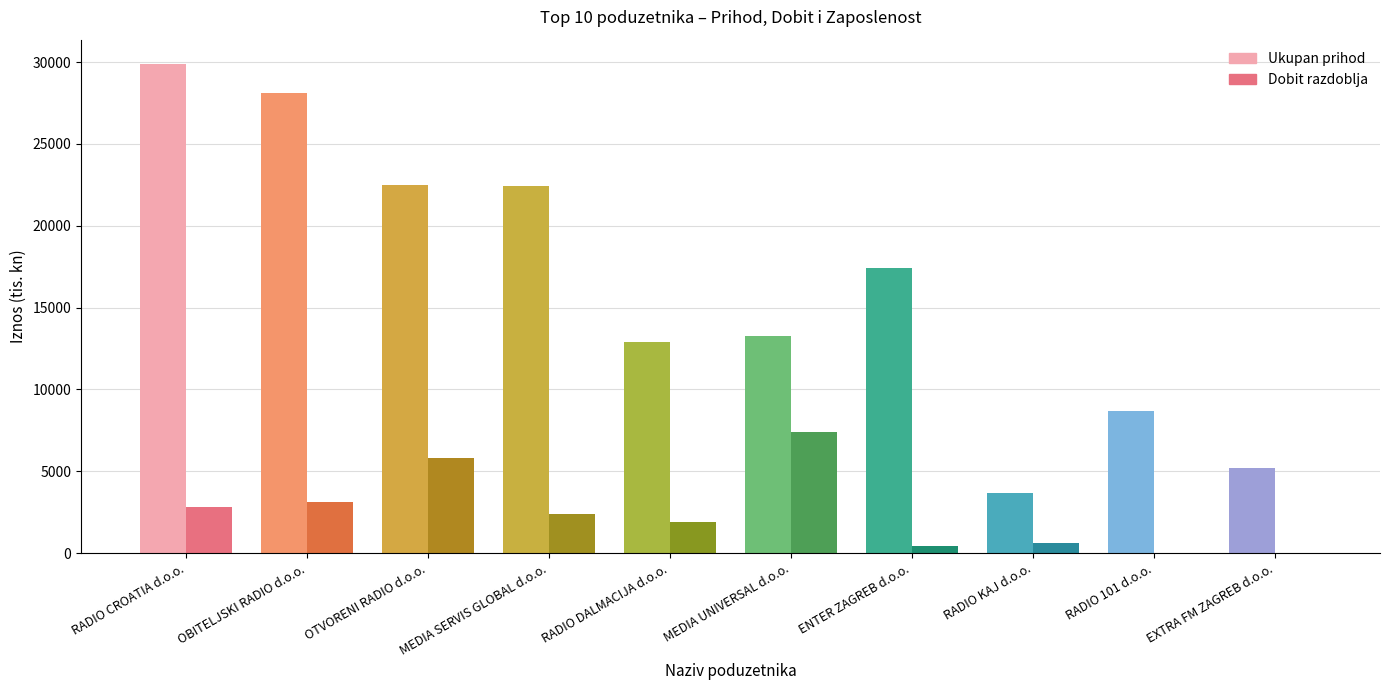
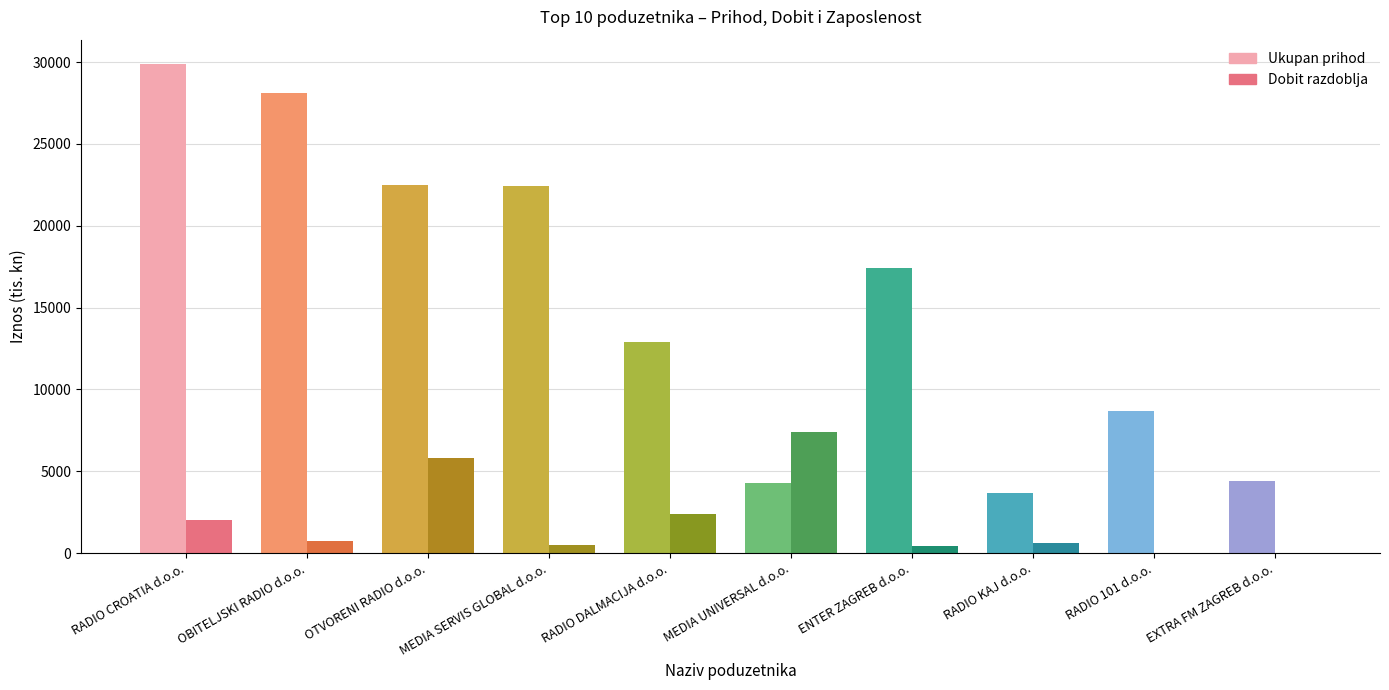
  {
    "Ukupan prihod": {
      "RADIO CROATIA d.o.o.": 29900,
      "OBITELJSKI RADIO d.o.o.": 28100,
      "OTVORENI RADIO d.o.o.": 22500,
      "MEDIA SERVIS GLOBAL d.o.o.": 22400,
      "RADIO DALMACIJA d.o.o.": 12900,
-     "MEDIA UNIVERSAL d.o.o.": 13300,
+     "MEDIA UNIVERSAL d.o.o.": 4300,
      "ENTER ZAGREB d.o.o.": 17400,
      "RADIO KAJ d.o.o.": 3600,
      "RADIO 101 d.o.o.": 8700,
-     "EXTRA FM ZAGREB d.o.o.": 5200
+     "EXTRA FM ZAGREB d.o.o.": 4400
    },
    "Dobit razdoblja": {
-     "RADIO CROATIA d.o.o.": 2800,
-     "OBITELJSKI RADIO d.o.o.": 3200,
+     "RADIO CROATIA d.o.o.": 2000,
+     "OBITELJSKI RADIO d.o.o.": 700,
      "OTVORENI RADIO d.o.o.": 5800,
-     "MEDIA SERVIS GLOBAL d.o.o.": 2400,
-     "RADIO DALMACIJA d.o.o.": 1900,
+     "MEDIA SERVIS GLOBAL d.o.o.": 500,
+     "RADIO DALMACIJA d.o.o.": 2400,
      "MEDIA UNIVERSAL d.o.o.": 7400,
      "ENTER ZAGREB d.o.o.": 400,
      "RADIO KAJ d.o.o.": 600,
      "RADIO 101 d.o.o.": 0,
      "EXTRA FM ZAGREB d.o.o.": 0
    }
  }
